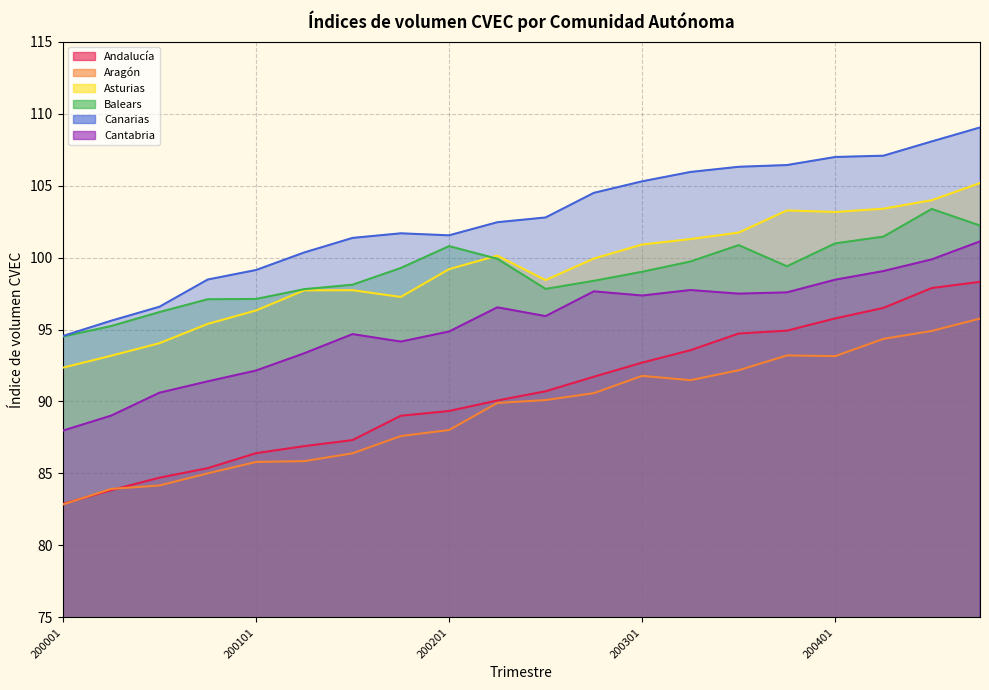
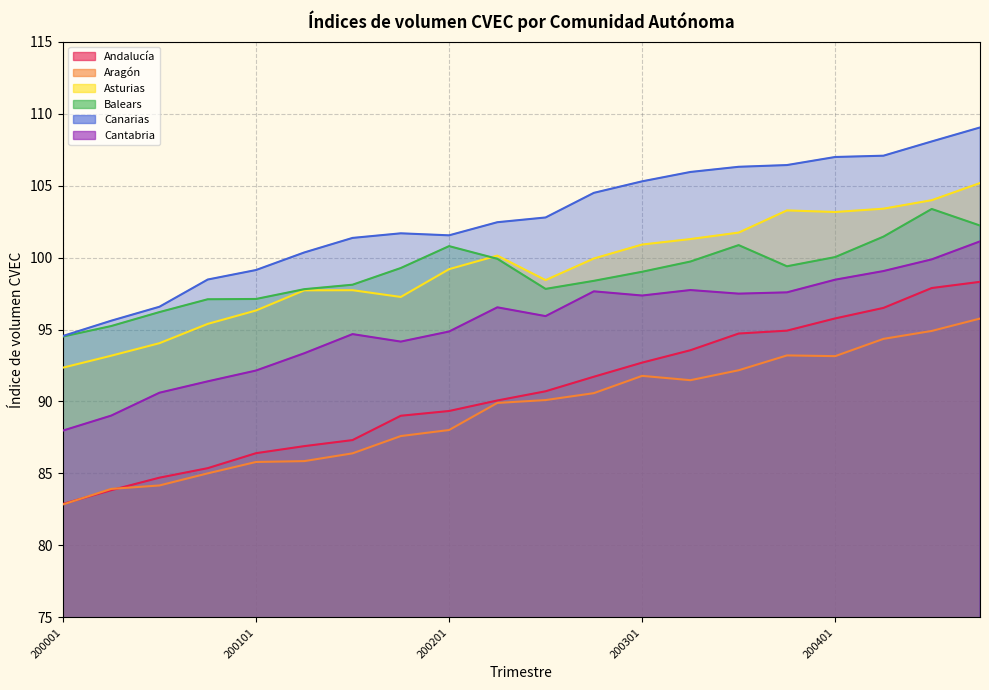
  {
    "Balears": {
      "200101": 97.1,
      "200201": 100.8,
      "200301": 99.0,
-     "200401": 101.0
+     "200401": 100.0
    }
  }
